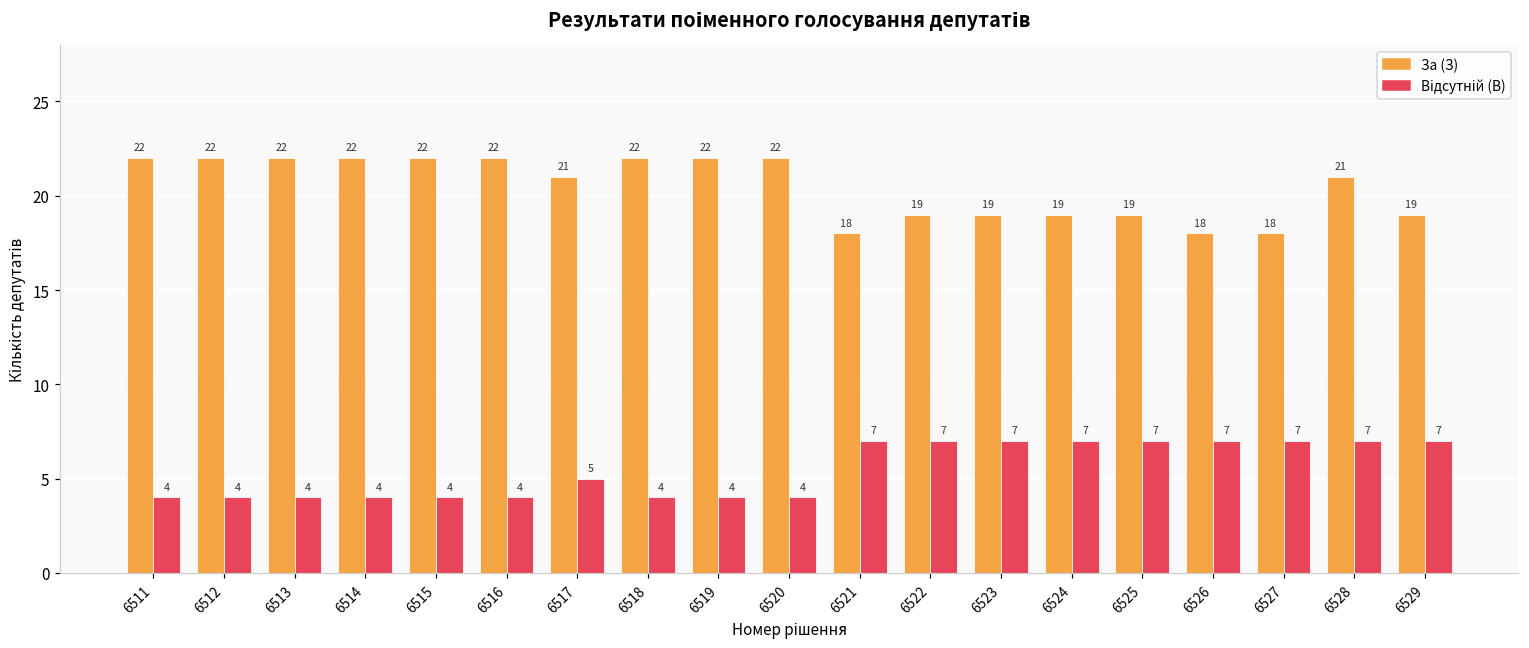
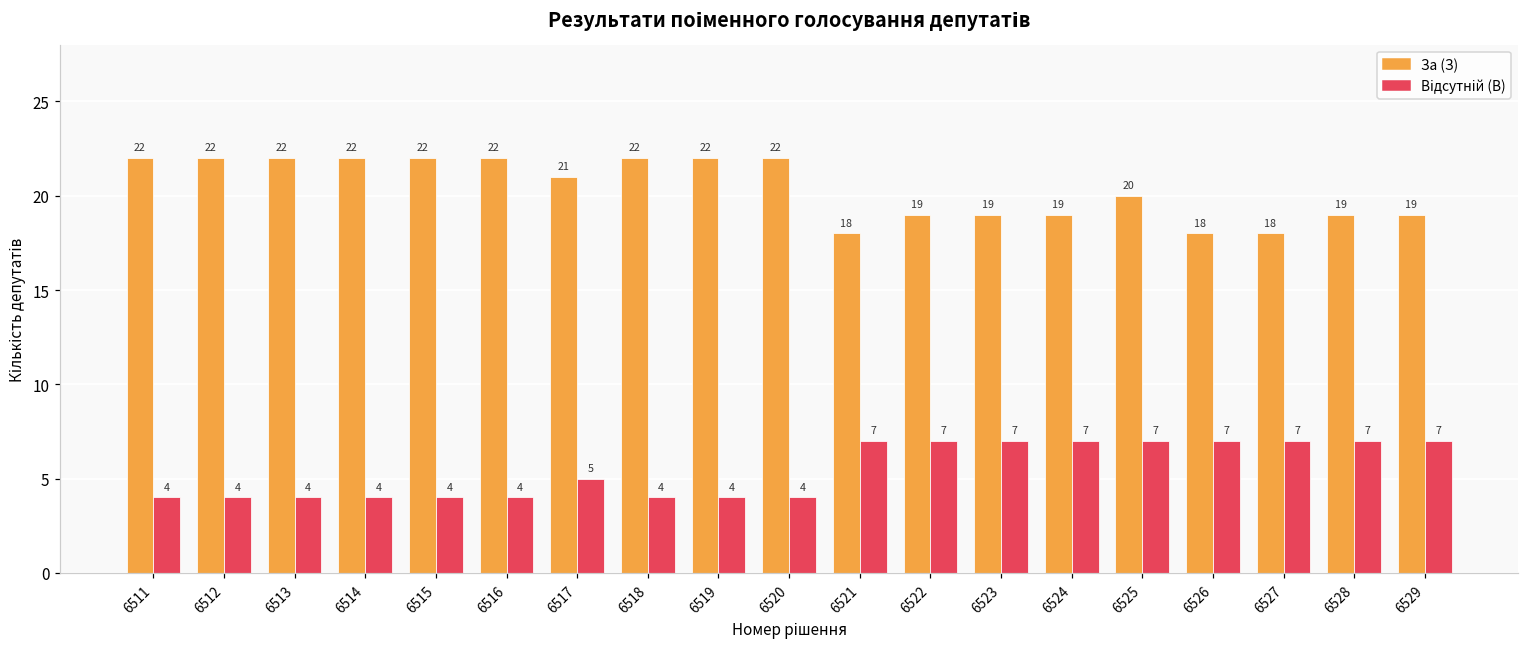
  {
    "За (З)": {
      "6511": 22,
      "6512": 22,
      "6513": 22,
      "6514": 22,
      "6515": 22,
      "6516": 22,
      "6517": 21,
      "6518": 22,
      "6519": 22,
      "6520": 22,
      "6521": 18,
      "6522": 19,
      "6523": 19,
      "6524": 19,
-     "6525": 19,
+     "6525": 20,
      "6526": 18,
      "6527": 18,
-     "6528": 21,
+     "6528": 19,
      "6529": 19
    },
    "Відсутній (В)": {
      "6511": 4,
      "6512": 4,
      "6513": 4,
      "6514": 4,
      "6515": 4,
      "6516": 4,
      "6517": 5,
      "6518": 4,
      "6519": 4,
      "6520": 4,
      "6521": 7,
      "6522": 7,
      "6523": 7,
      "6524": 7,
      "6525": 7,
      "6526": 7,
      "6527": 7,
      "6528": 7,
      "6529": 7
    }
  }
